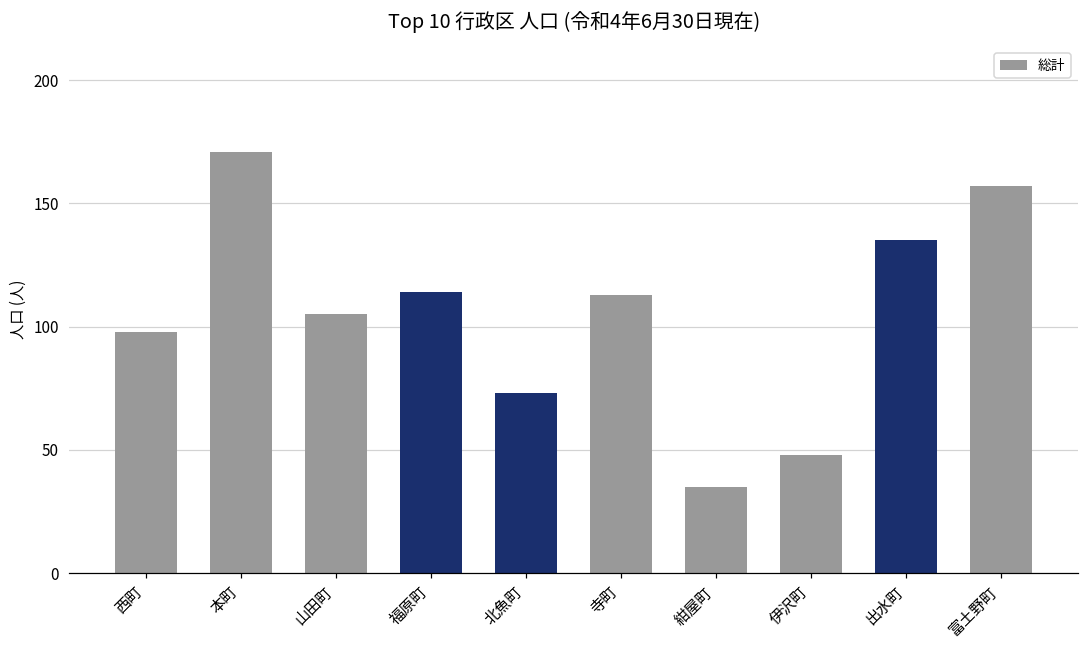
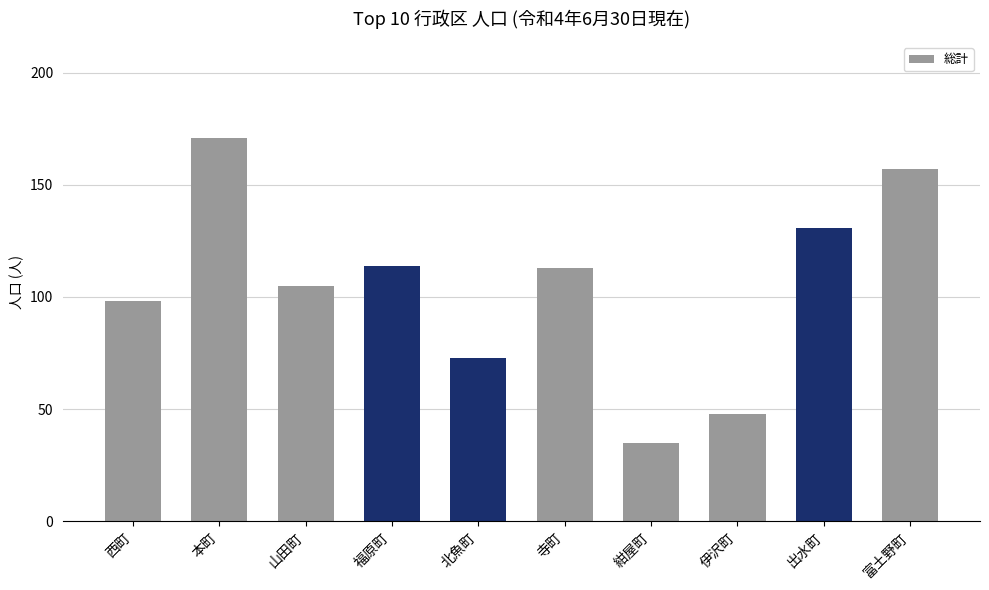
  {
    "西町": 98,
    "本町": 171,
    "山田町": 105,
    "福原町": 114,
    "北魚町": 73,
    "寺町": 113,
    "紺屋町": 35,
    "伊沢町": 48,
-   "出水町": 135,
+   "出水町": 131,
    "富土野町": 157
  }
